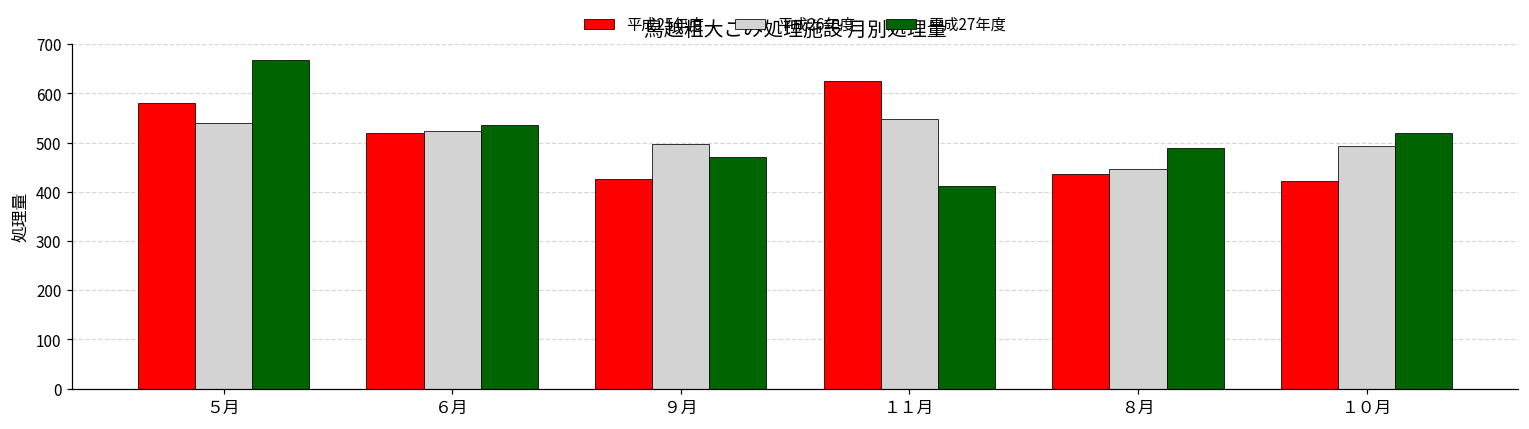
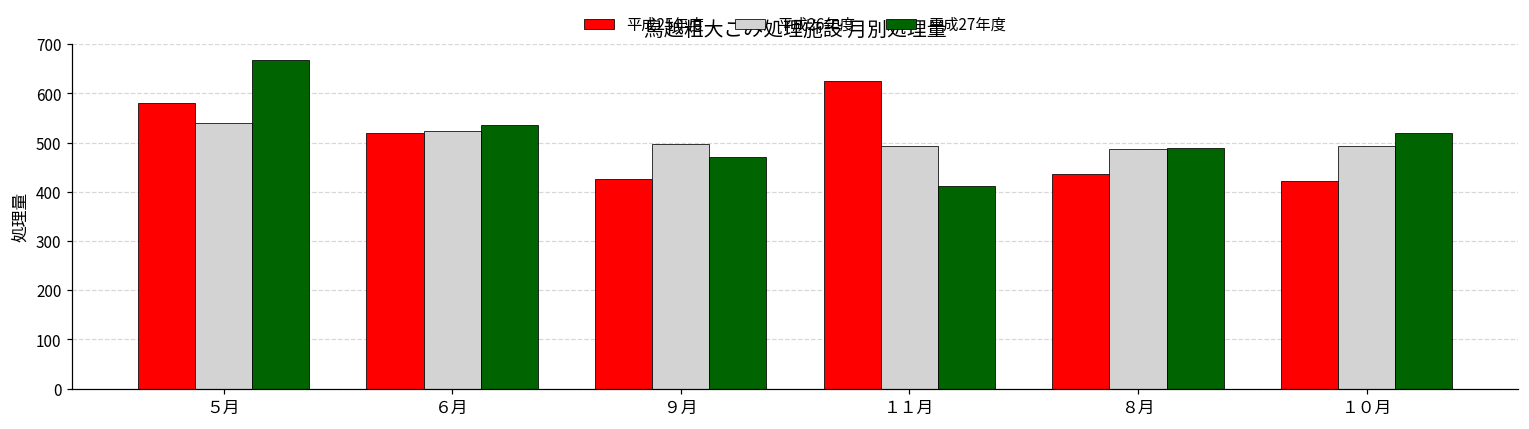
  {
    "平成25年度": {
      "５月": 580,
      "６月": 520,
      "９月": 430,
      "１１月": 630,
      "８月": 440,
      "１０月": 420
    },
    "平成26年度": {
      "５月": 540,
      "６月": 520,
      "９月": 500,
-     "１１月": 550,
-     "８月": 450,
+     "１１月": 490,
+     "８月": 490,
      "１０月": 490
    },
    "平成27年度": {
      "５月": 670,
      "６月": 540,
      "９月": 470,
      "１１月": 410,
      "８月": 490,
      "１０月": 520
    }
  }
